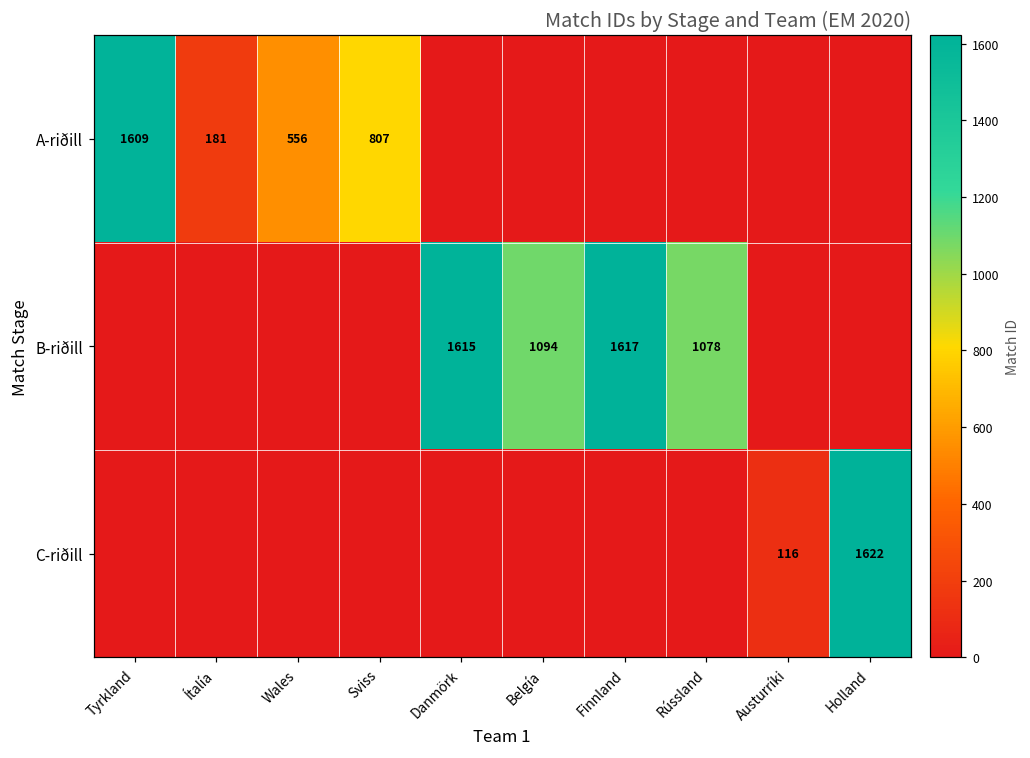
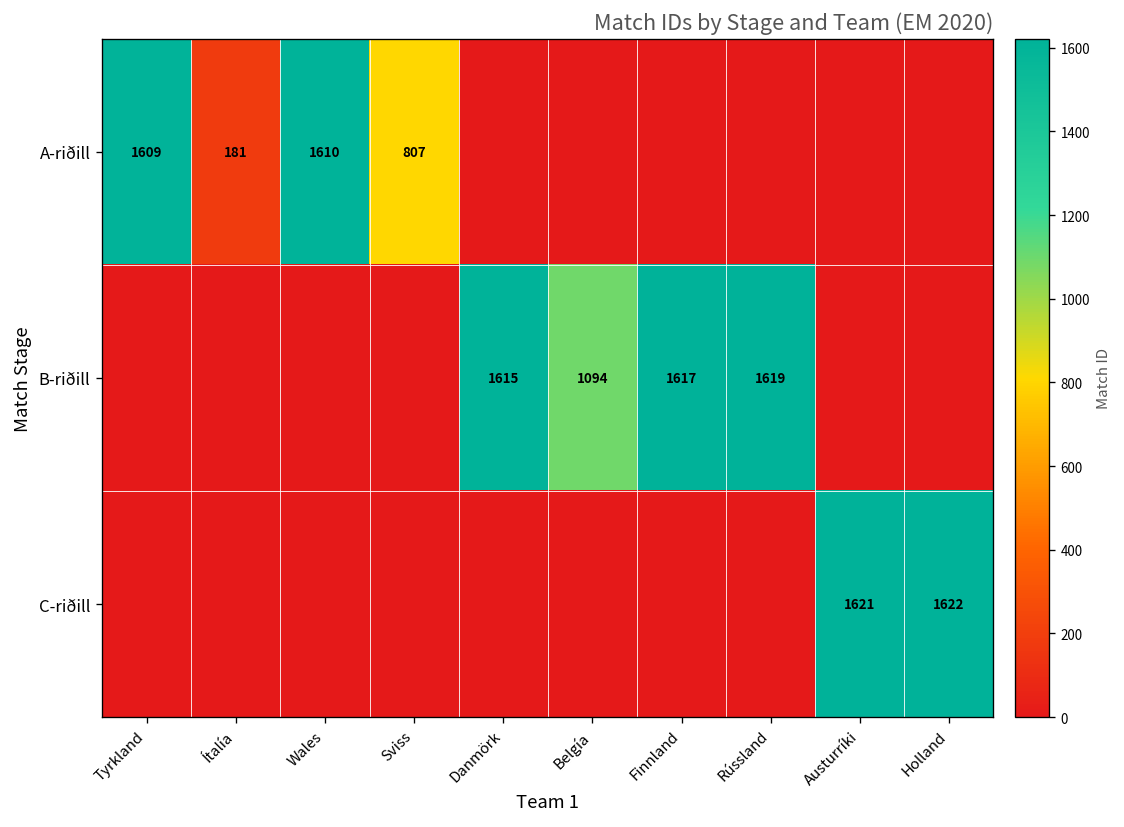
  {
    "A-riðill": {
      "Tyrkland": 1609,
      "Ítalía": 181,
-     "Wales": 556,
+     "Wales": 1610,
      "Sviss": 807
    },
    "B-riðill": {
      "Danmörk": 1615,
      "Belgía": 1094,
      "Finnland": 1617,
-     "Rússland": 1078
+     "Rússland": 1619
    },
    "C-riðill": {
-     "Austurríki": 116,
+     "Austurríki": 1621,
      "Holland": 1622
    }
  }
